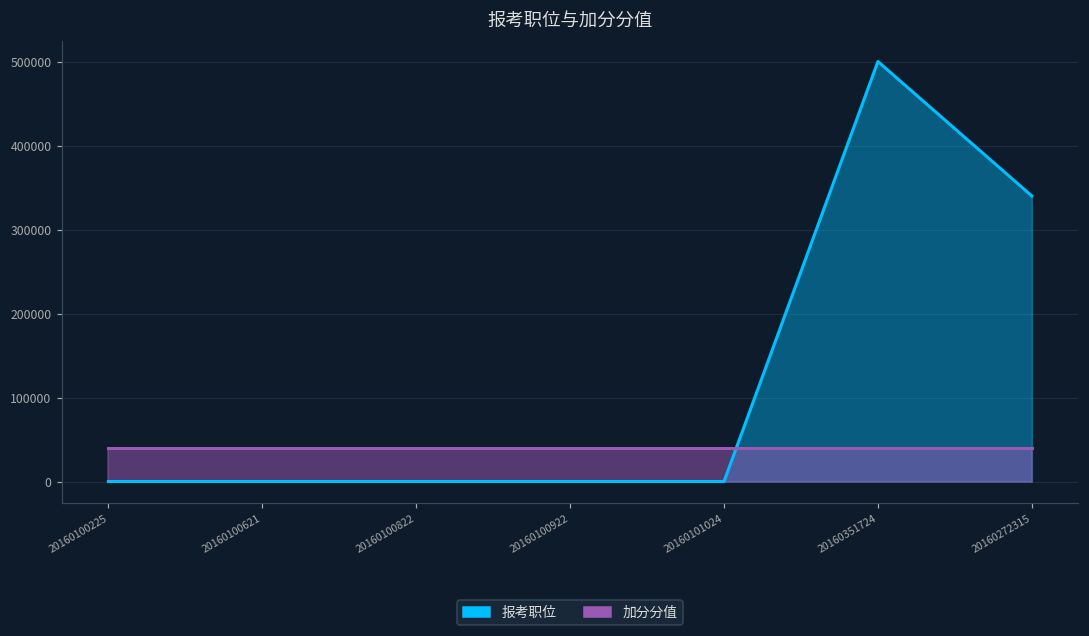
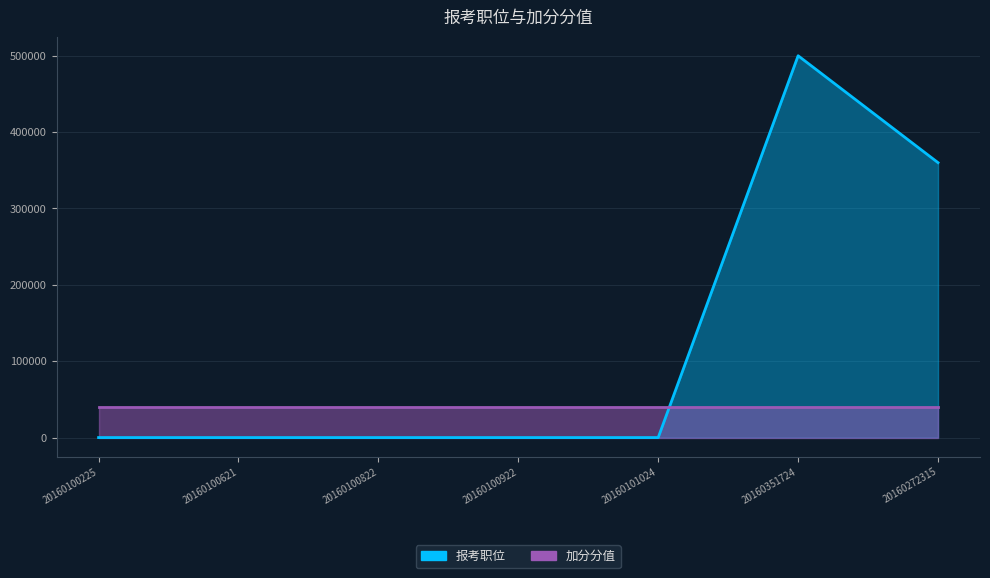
  {
    "报考职位": {
      "20160100225": 0,
      "20160100621": 0,
      "20160100822": 0,
      "20160100922": 0,
      "20160101024": 0,
      "20160351724": 500000,
-     "20160272315": 340000
+     "20160272315": 360000
    },
    "加分分值": {
      "20160100225": 40000,
      "20160100621": 40000,
      "20160100822": 40000,
      "20160100922": 40000,
      "20160101024": 40000,
      "20160351724": 40000,
      "20160272315": 40000
    }
  }
